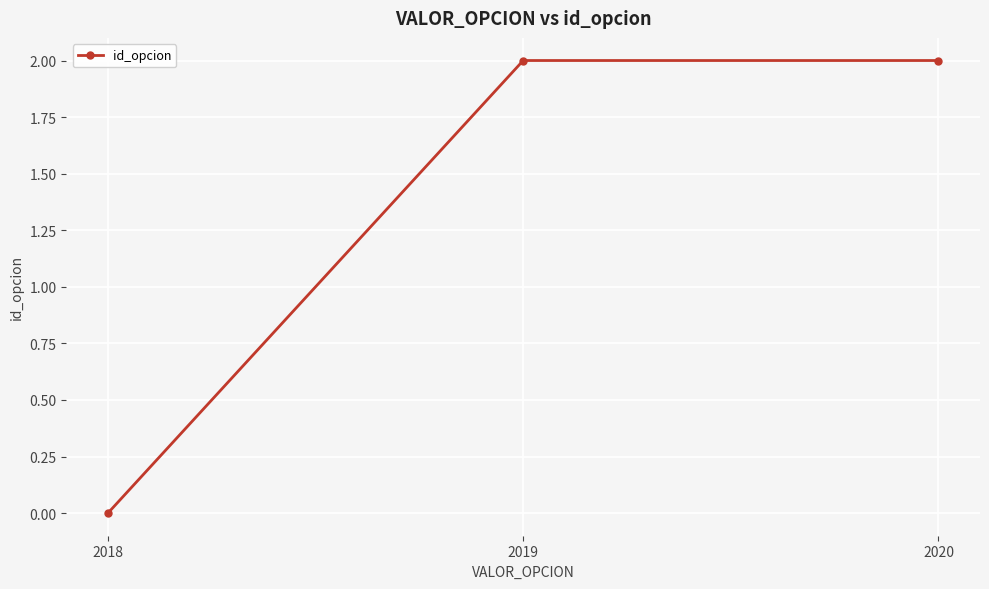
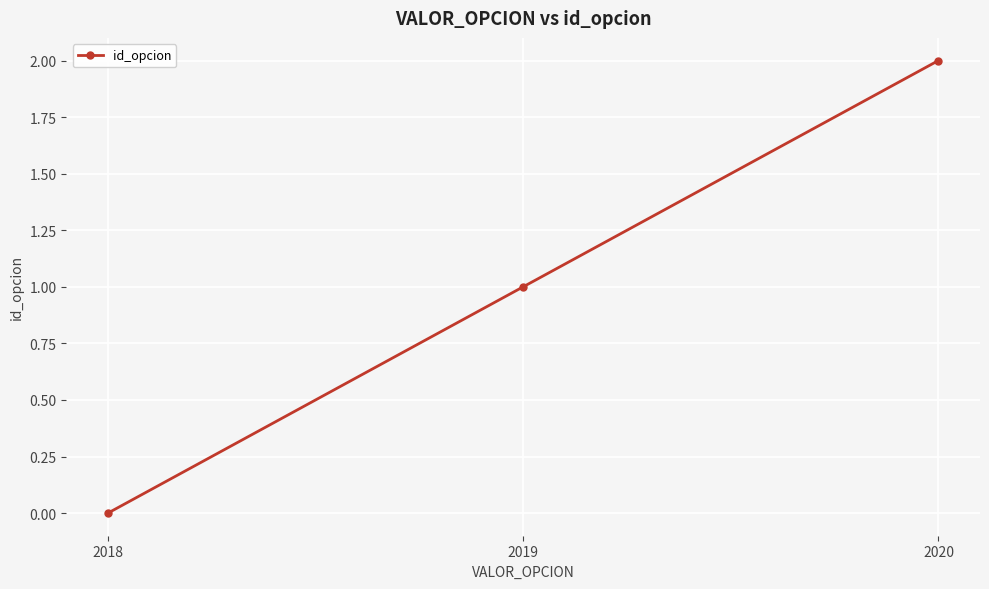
  {
    "2018": 0,
-   "2019": 2,
+   "2019": 1,
    "2020": 2
  }
